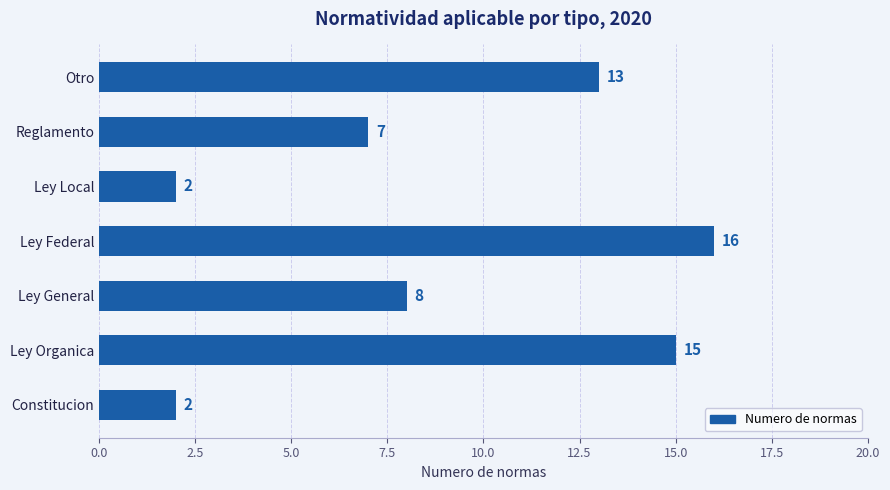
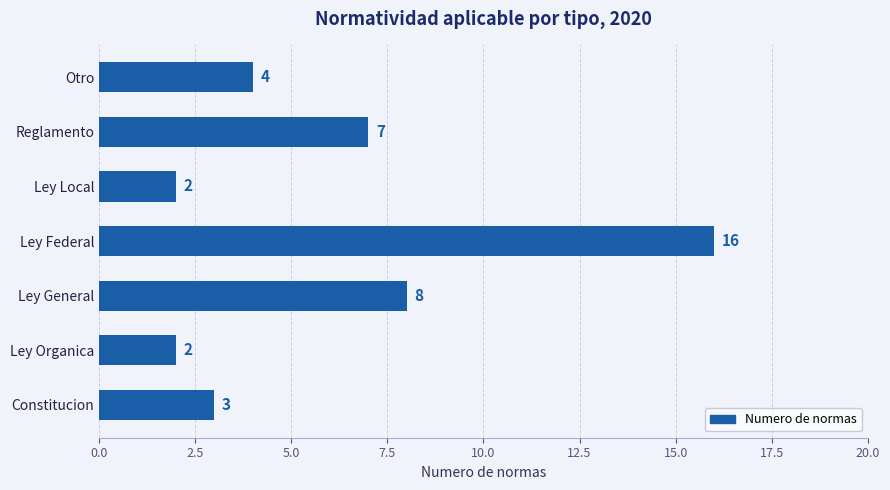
  {
-   "Otro": 13,
+   "Otro": 4,
    "Reglamento": 7,
    "Ley Local": 2,
    "Ley Federal": 16,
    "Ley General": 8,
-   "Ley Organica": 15,
-   "Constitucion": 2
+   "Ley Organica": 2,
+   "Constitucion": 3
  }
